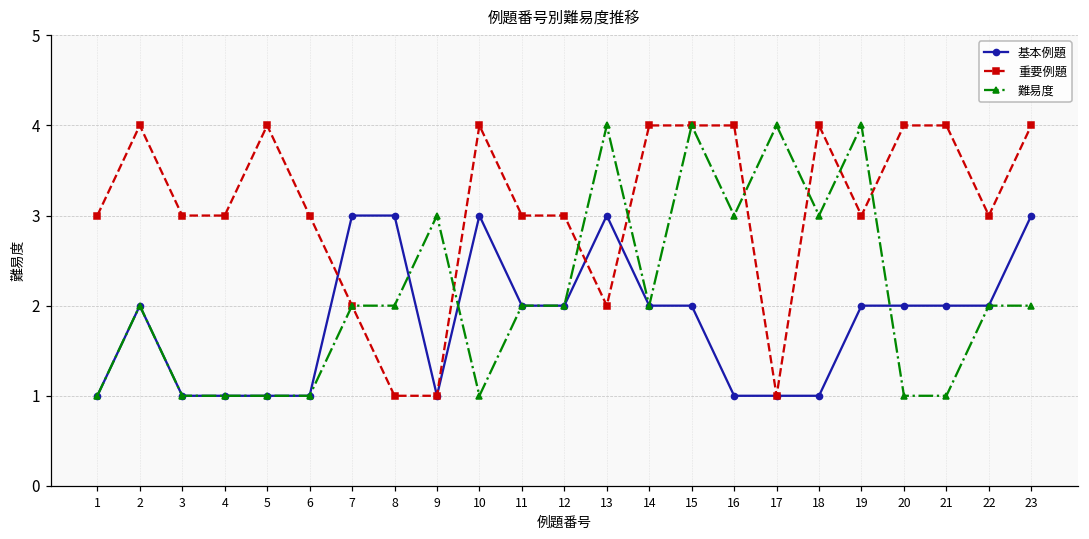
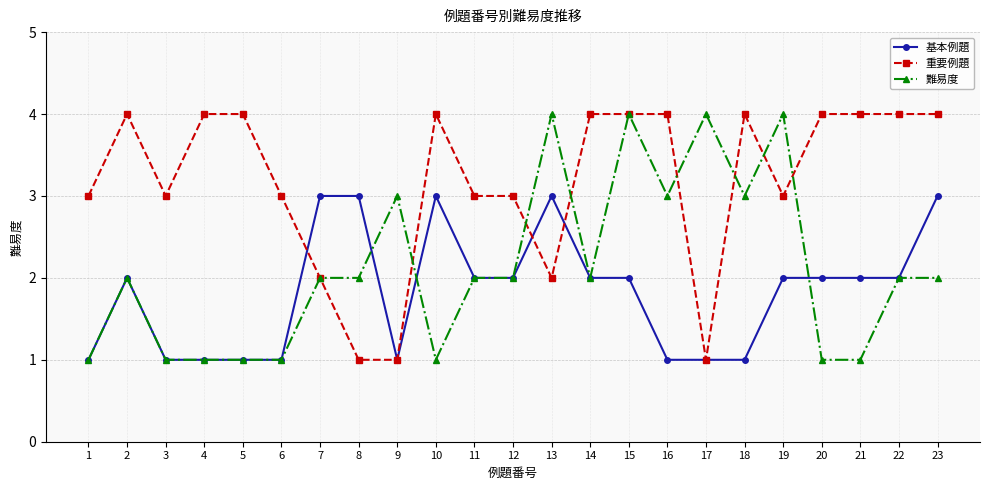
  {
    "基本例題": {
      "7": 3,
      "8": 3,
      "10": 3,
      "13": 3,
      "15": 2,
      "16": 1,
      "18": 1,
      "19": 2,
      "20": 2,
      "21": 2,
      "23": 3
    },
    "重要例題": {
      "1": 3,
      "2": 4,
      "3": 3,
-     "4": 3,
+     "4": 4,
      "5": 4,
      "6": 3,
      "8": 1,
      "10": 4,
      "11": 3,
      "12": 3,
      "13": 2,
      "14": 4,
      "16": 4,
      "18": 4,
      "19": 3,
      "20": 4,
      "21": 4,
-     "22": 3,
+     "22": 4,
      "23": 4
    },
    "難易度": {
      "8": 2,
      "9": 3,
      "10": 1,
      "13": 4,
      "16": 3,
      "17": 4,
      "18": 3,
      "19": 4,
      "20": 1,
      "21": 1,
      "23": 2
    }
  }
